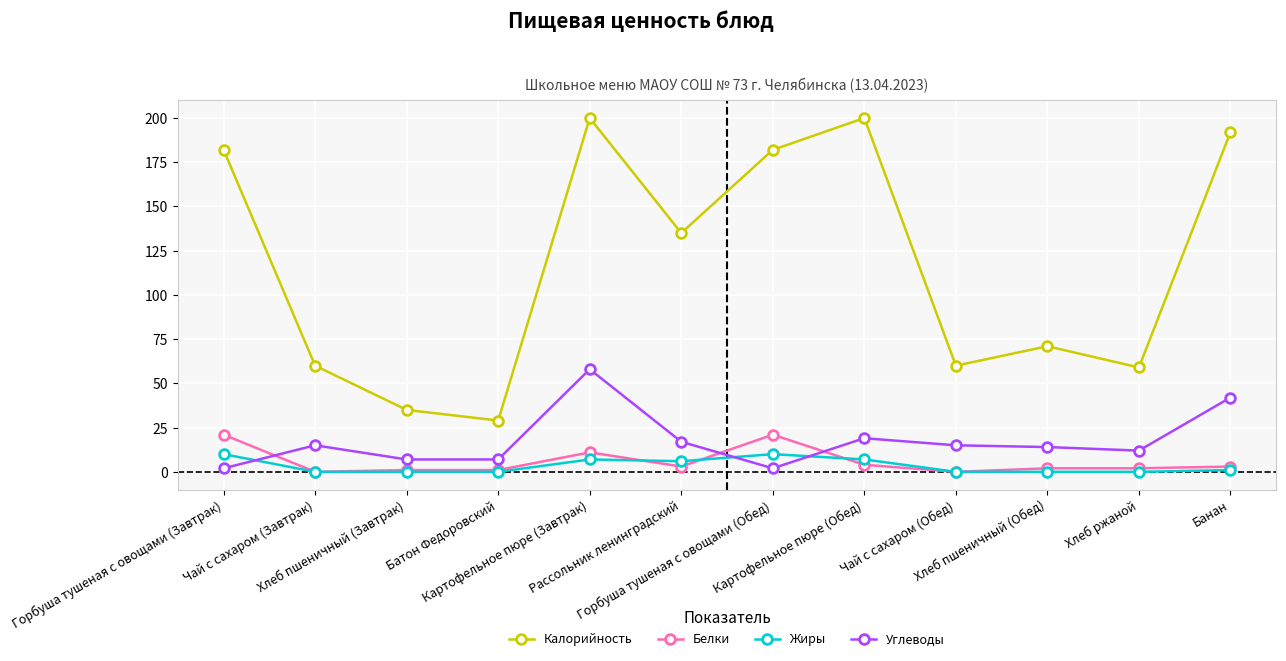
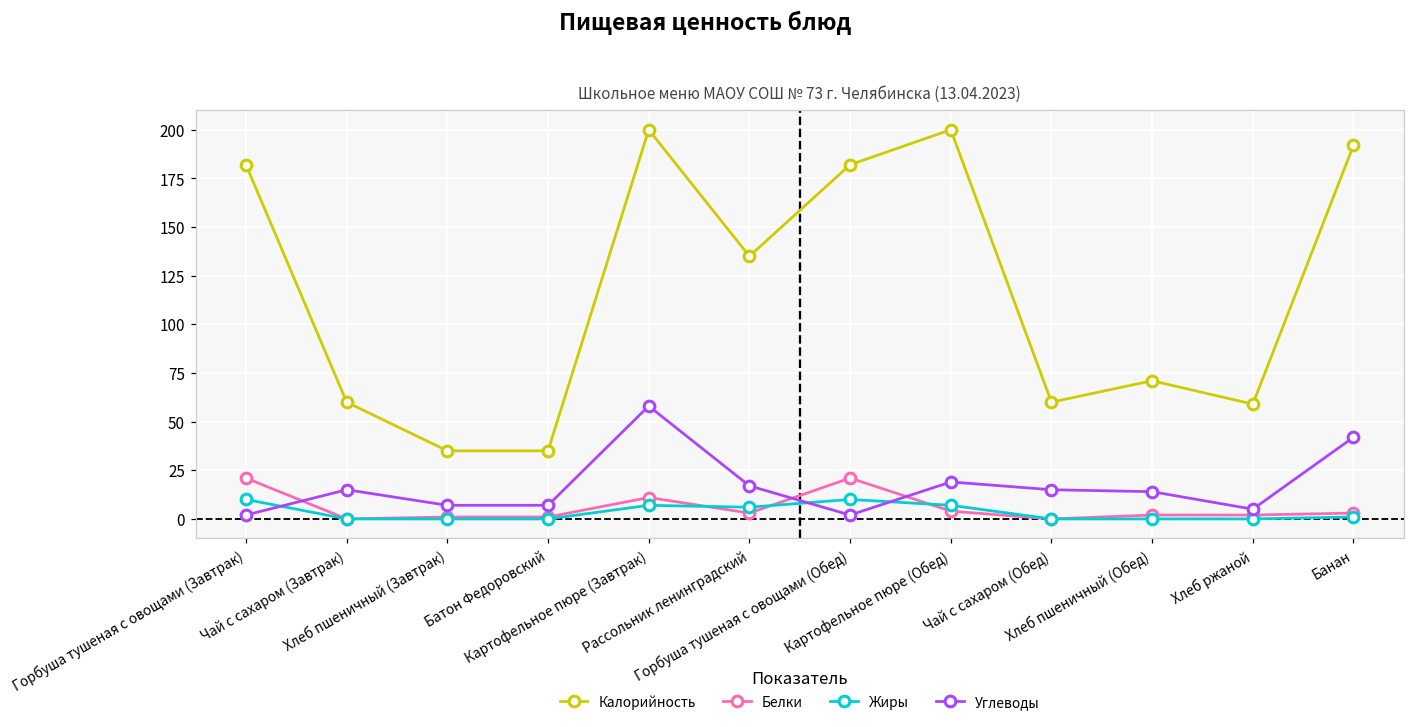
  {
    "Калорийность": {
      "Горбуша тушеная с овощами (Завтрак)": 182,
      "Чай с сахаром (Завтрак)": 60,
      "Хлеб пшеничный (Завтрак)": 35,
-     "Батон Федоровский": 29,
+     "Батон Федоровский": 35,
      "Картофельное пюре (Завтрак)": 200,
      "Рассольник ленинградский": 135,
      "Горбуша тушеная с овощами (Обед)": 182,
      "Картофельное пюре (Обед)": 200,
      "Чай с сахаром (Обед)": 60,
      "Хлеб пшеничный (Обед)": 71,
      "Хлеб ржаной": 59,
      "Банан": 192
    },
    "Белки": {
      "Горбуша тушеная с овощами (Завтрак)": 21,
      "Картофельное пюре (Завтрак)": 11,
      "Рассольник ленинградский": 3,
      "Горбуша тушеная с овощами (Обед)": 21,
      "Картофельное пюре (Обед)": 4,
      "Хлеб пшеничный (Обед)": 2,
      "Хлеб ржаной": 2,
      "Банан": 3
    },
    "Жиры": {
      "Горбуша тушеная с овощами (Завтрак)": 10,
      "Картофельное пюре (Завтрак)": 7,
      "Рассольник ленинградский": 6,
      "Горбуша тушеная с овощами (Обед)": 10,
      "Картофельное пюре (Обед)": 7,
      "Хлеб пшеничный (Обед)": 0,
      "Хлеб ржаной": 0,
      "Банан": 1
    },
    "Углеводы": {
      "Горбуша тушеная с овощами (Завтрак)": 2,
      "Чай с сахаром (Завтрак)": 15,
      "Хлеб пшеничный (Завтрак)": 7,
      "Батон Федоровский": 7,
      "Картофельное пюре (Завтрак)": 58,
      "Рассольник ленинградский": 17,
      "Горбуша тушеная с овощами (Обед)": 2,
      "Картофельное пюре (Обед)": 19,
      "Чай с сахаром (Обед)": 15,
      "Хлеб пшеничный (Обед)": 14,
-     "Хлеб ржаной": 12,
+     "Хлеб ржаной": 5,
      "Банан": 42
    }
  }
